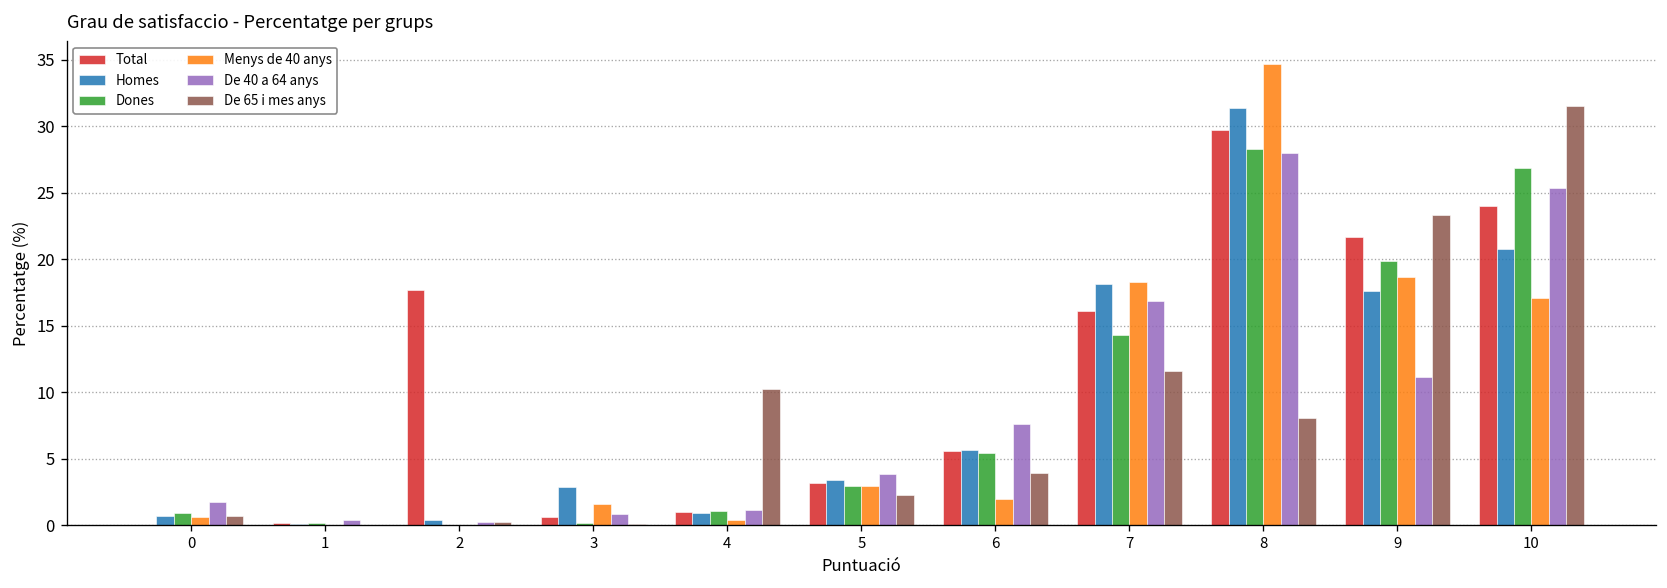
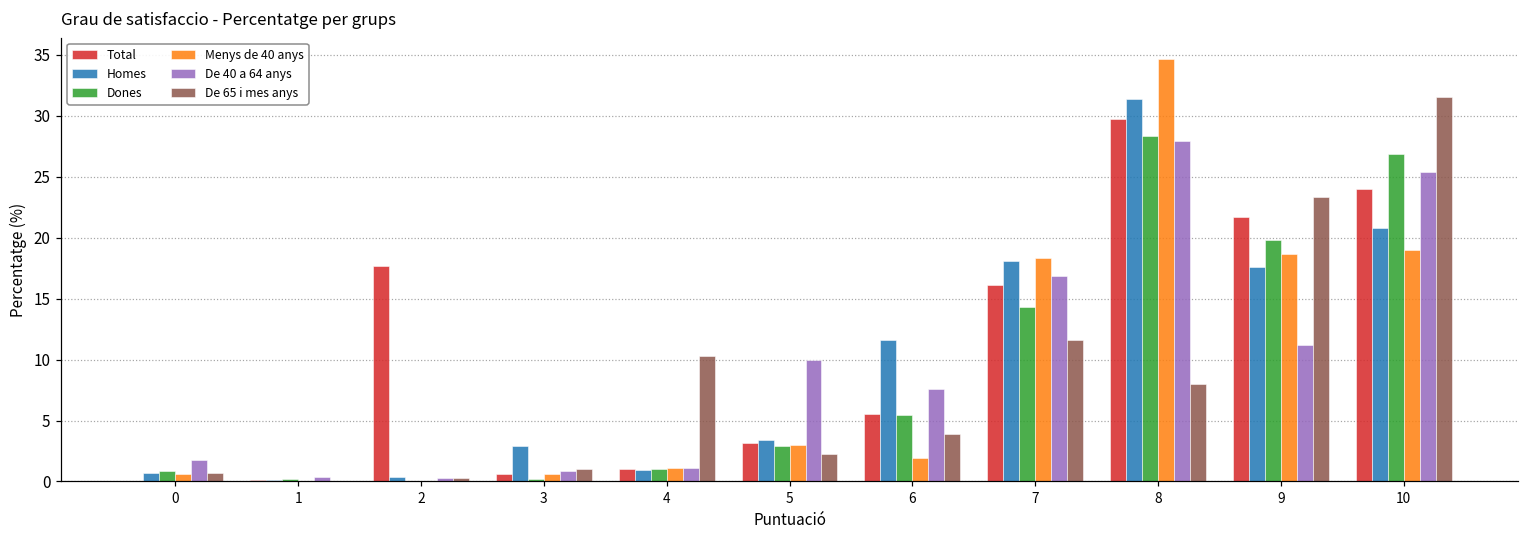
  {
    "Total": {
      "0": 0.0,
      "2": 17.7,
      "3": 0.6,
      "4": 1.0,
      "5": 3.2,
      "6": 5.6,
      "7": 16.1,
      "8": 29.7,
      "9": 21.7,
      "10": 24.0
    },
    "Homes": {
      "0": 0.7,
      "2": 0.4,
      "3": 2.9,
      "4": 0.9,
      "5": 3.4,
-     "6": 5.7,
+     "6": 11.6,
      "7": 18.1,
      "8": 31.4,
      "9": 17.6,
      "10": 20.8
    },
    "Dones": {
      "0": 0.9,
      "2": 0.0,
      "4": 1.0,
      "5": 2.9,
      "6": 5.5,
      "7": 14.3,
      "8": 28.3,
      "9": 19.8,
      "10": 26.9
    },
    "Menys de 40 anys": {
      "0": 0.7,
      "1": 0.0,
      "2": 0.0,
-     "3": 1.6,
-     "4": 0.4,
+     "3": 0.6,
+     "4": 1.1,
      "5": 3.0,
      "6": 2.0,
      "7": 18.3,
      "8": 34.7,
      "9": 18.7,
-     "10": 17.1
+     "10": 19.0
    },
    "De 40 a 64 anys": {
      "0": 1.8,
      "1": 0.4,
      "2": 0.3,
      "3": 0.8,
      "4": 1.1,
-     "5": 3.9,
+     "5": 10.0,
      "6": 7.6,
      "7": 16.9,
      "8": 28.0,
      "9": 11.2,
      "10": 25.4
    },
    "De 65 i mes anys": {
      "0": 0.7,
      "1": 0.0,
      "2": 0.3,
-     "3": 0.1,
+     "3": 1.1,
      "4": 10.3,
      "5": 2.3,
      "6": 3.9,
      "7": 11.6,
      "8": 8.0,
      "9": 23.3,
      "10": 31.5
    }
  }
